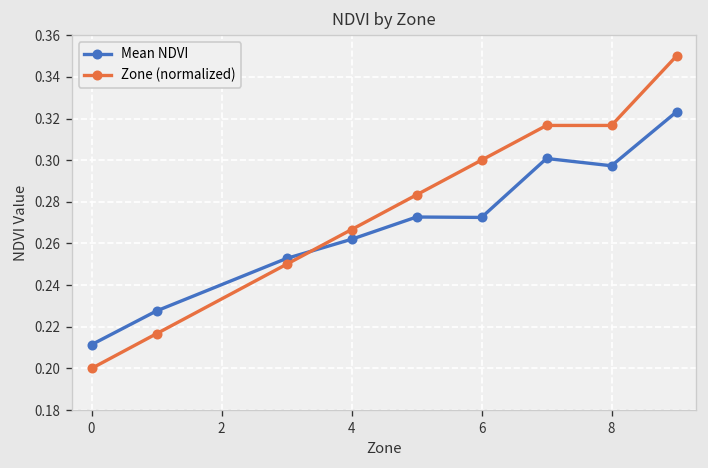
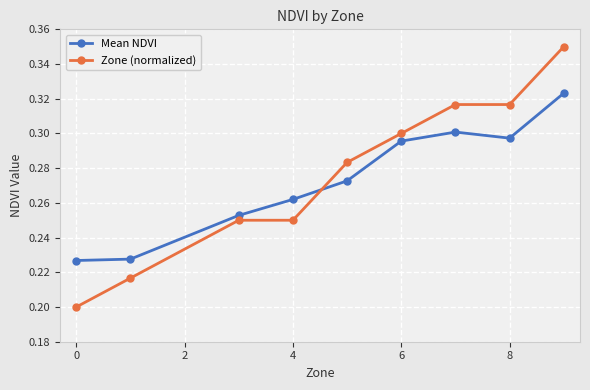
  {
    "Mean NDVI": {
-     "0": 0.211,
+     "0": 0.227,
      "4": 0.262,
-     "6": 0.273,
+     "6": 0.296,
      "8": 0.297
    },
    "Zone (normalized)": {
      "0": 0.200,
-     "4": 0.267,
+     "4": 0.250,
      "6": 0.300,
      "8": 0.317
    }
  }
